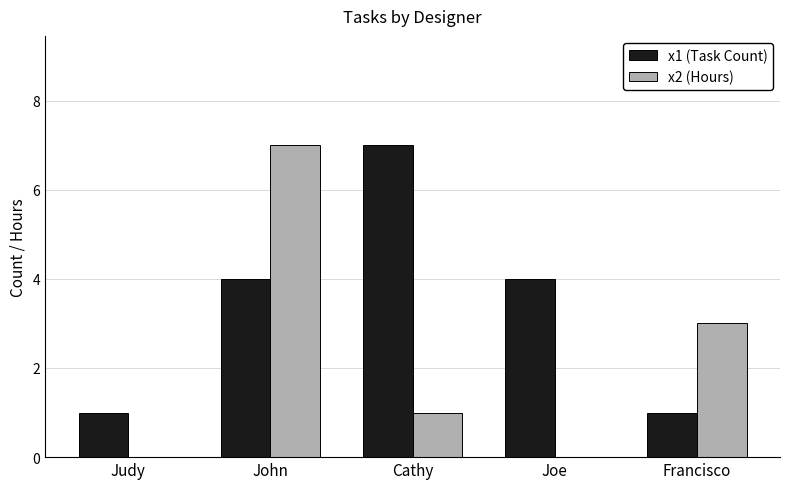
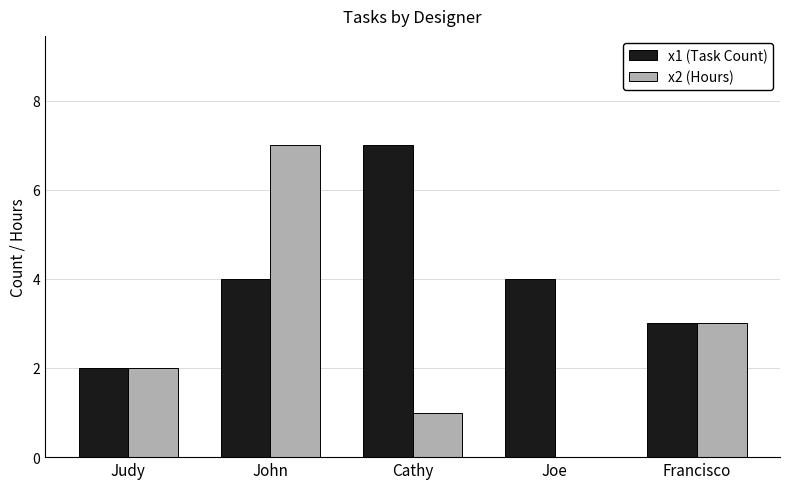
  {
    "x1 (Task Count)": {
-     "Judy": 1,
+     "Judy": 2,
      "John": 4,
      "Cathy": 7,
      "Joe": 4,
-     "Francisco": 1
+     "Francisco": 3
    },
    "x2 (Hours)": {
-     "Judy": 0,
+     "Judy": 2,
      "John": 7,
      "Cathy": 1,
      "Joe": 0,
      "Francisco": 3
    }
  }
